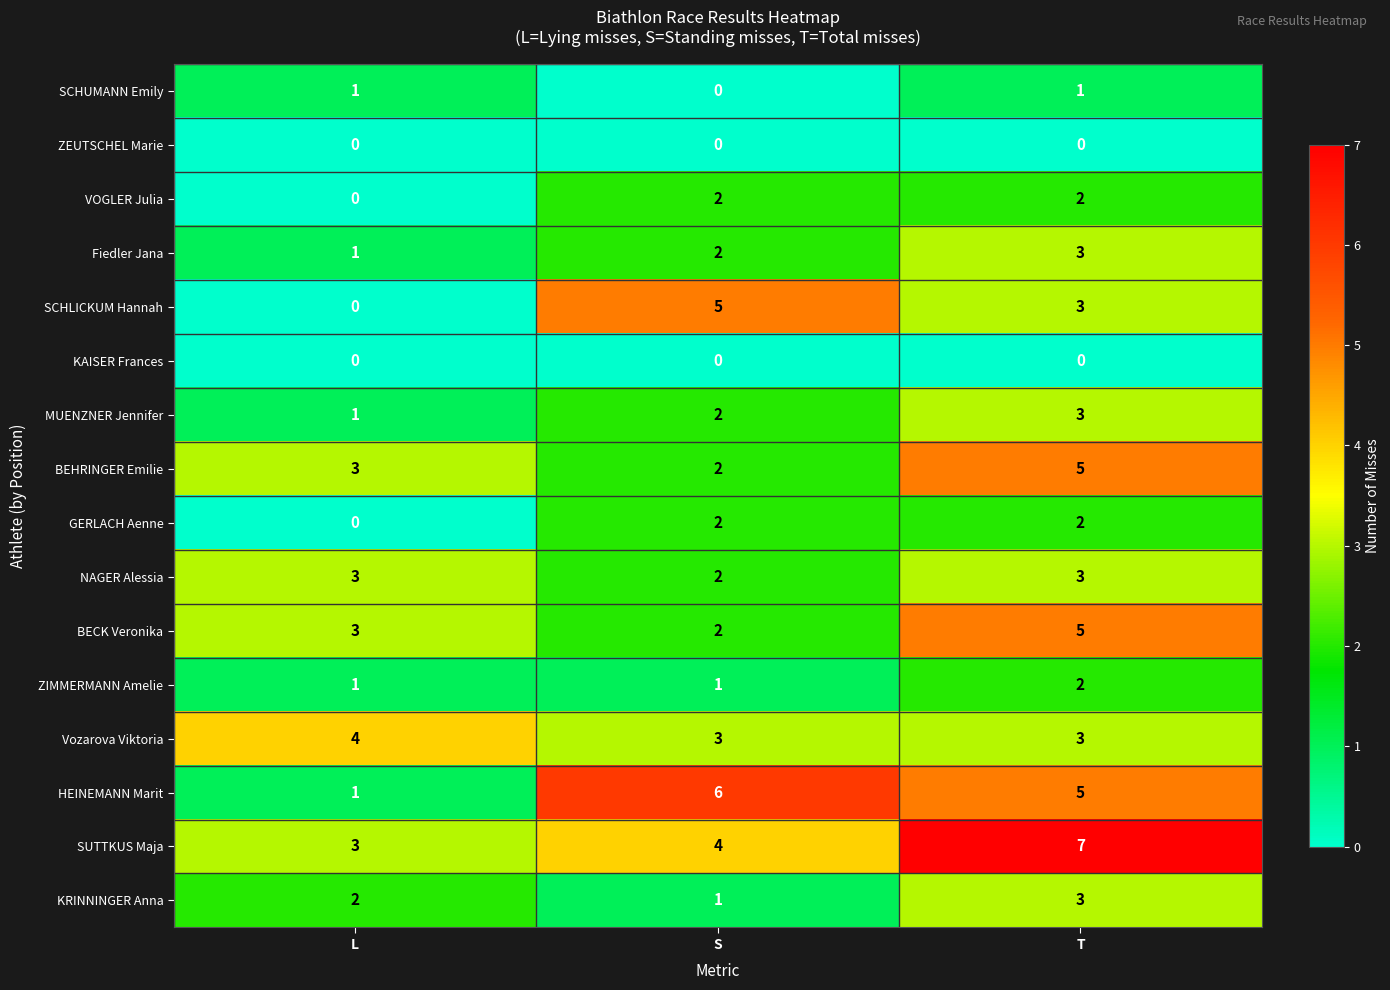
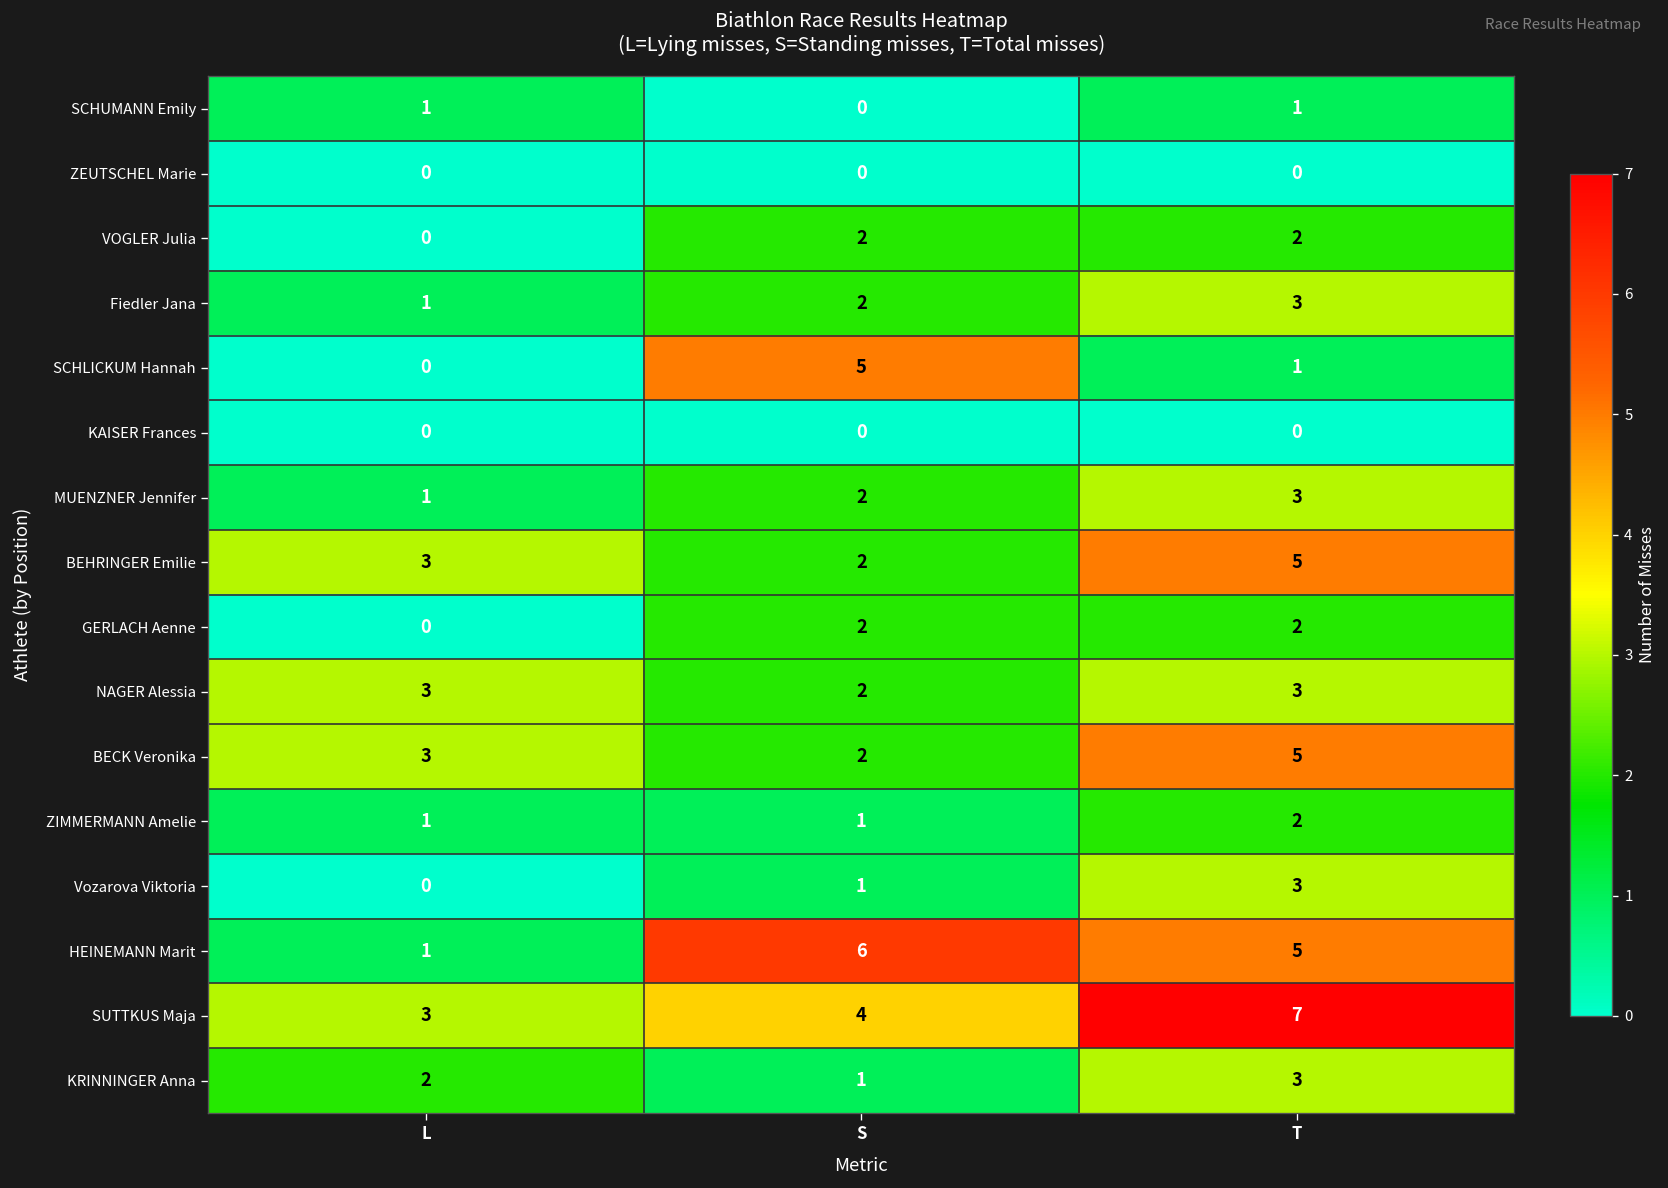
  {
    "SCHUMANN Emily": {
      "L": 1,
      "S": 0,
      "T": 1
    },
    "ZEUTSCHEL Marie": {
      "L": 0,
      "S": 0,
      "T": 0
    },
    "VOGLER Julia": {
      "L": 0,
      "S": 2,
      "T": 2
    },
    "Fiedler Jana": {
      "L": 1,
      "S": 2,
      "T": 3
    },
    "SCHLICKUM Hannah": {
      "L": 0,
      "S": 5,
-     "T": 3
+     "T": 1
    },
    "KAISER Frances": {
      "L": 0,
      "S": 0,
      "T": 0
    },
    "MUENZNER Jennifer": {
      "L": 1,
      "S": 2,
      "T": 3
    },
    "BEHRINGER Emilie": {
      "L": 3,
      "S": 2,
      "T": 5
    },
    "GERLACH Aenne": {
      "L": 0,
      "S": 2,
      "T": 2
    },
    "NAGER Alessia": {
      "L": 3,
      "S": 2,
      "T": 3
    },
    "BECK Veronika": {
      "L": 3,
      "S": 2,
      "T": 5
    },
    "ZIMMERMANN Amelie": {
      "L": 1,
      "S": 1,
      "T": 2
    },
    "Vozarova Viktoria": {
-     "L": 4,
-     "S": 3,
+     "L": 0,
+     "S": 1,
      "T": 3
    },
    "HEINEMANN Marit": {
      "L": 1,
      "S": 6,
      "T": 5
    },
    "SUTTKUS Maja": {
      "L": 3,
      "S": 4,
      "T": 7
    },
    "KRINNINGER Anna": {
      "L": 2,
      "S": 1,
      "T": 3
    }
  }
